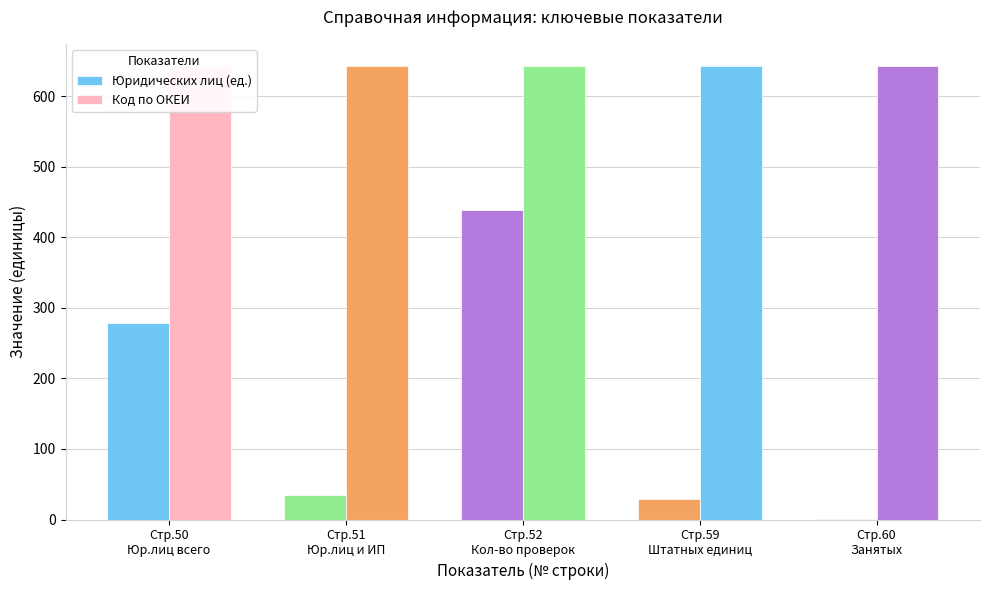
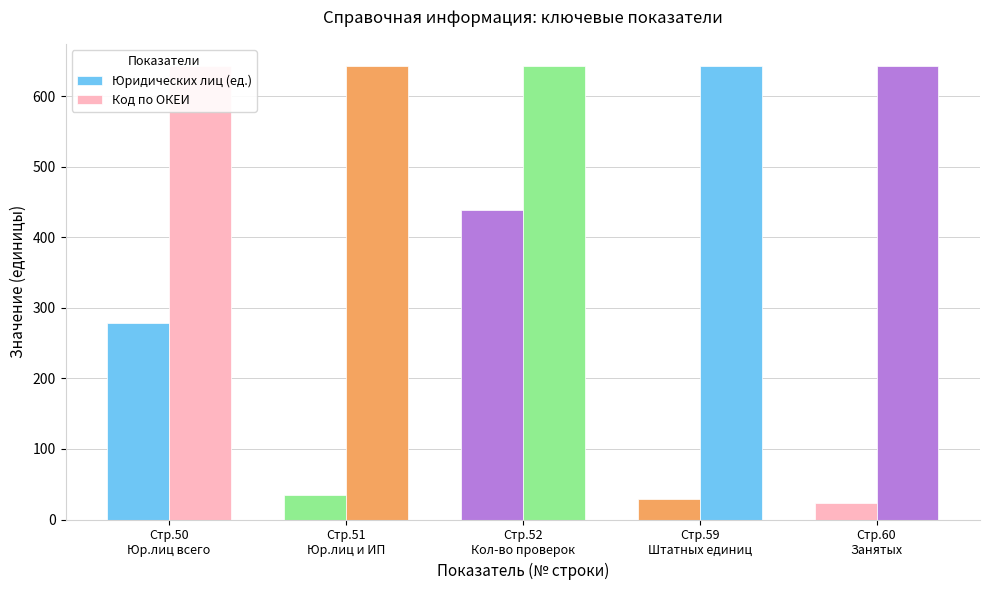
  {
    "Юридических лиц (ед.)": {
      "Стр.50 Юр.лиц всего": 280,
      "Стр.51 Юр.лиц и ИП": 40,
      "Стр.52 Кол-во проверок": 440,
      "Стр.59 Штатных единиц": 30,
-     "Стр.60 Занятых": 0
+     "Стр.60 Занятых": 20
    },
    "Код по ОКЕИ": {
      "Стр.51 Юр.лиц и ИП": 640,
      "Стр.52 Кол-во проверок": 640,
      "Стр.59 Штатных единиц": 640,
      "Стр.60 Занятых": 640
    }
  }
